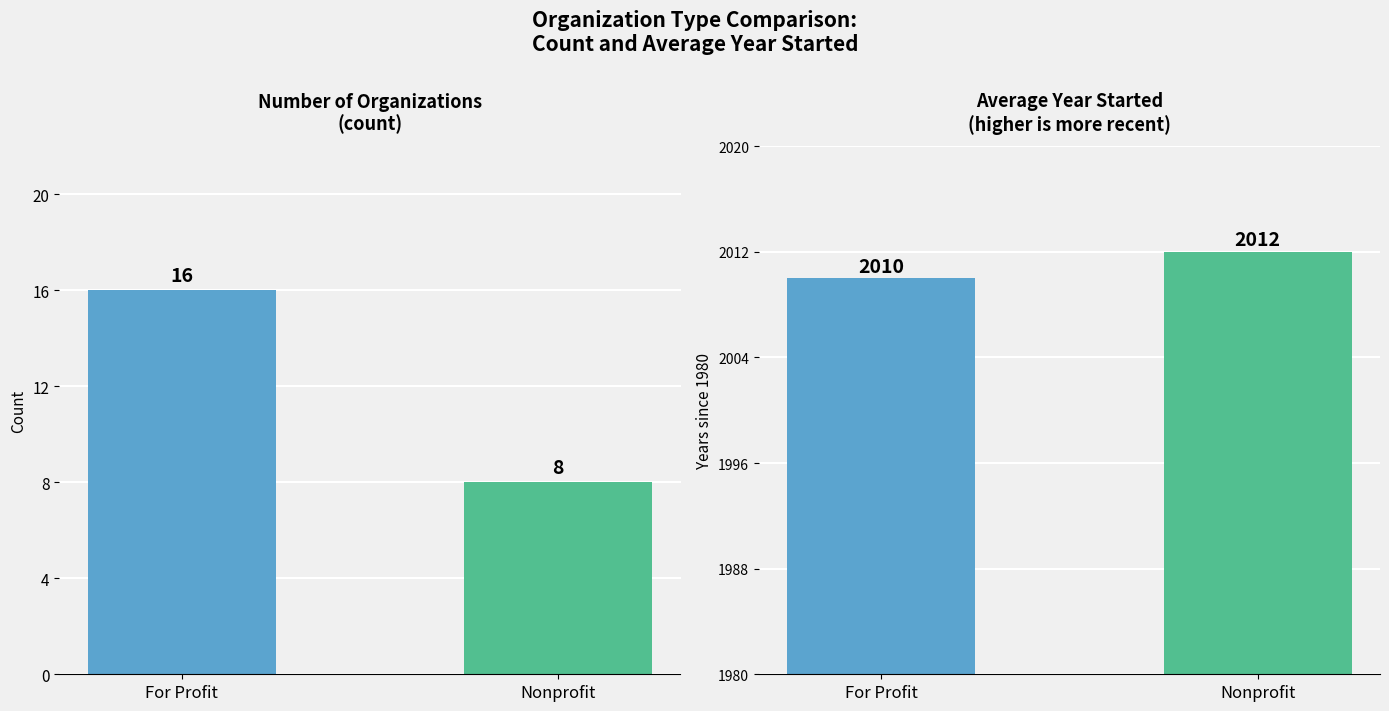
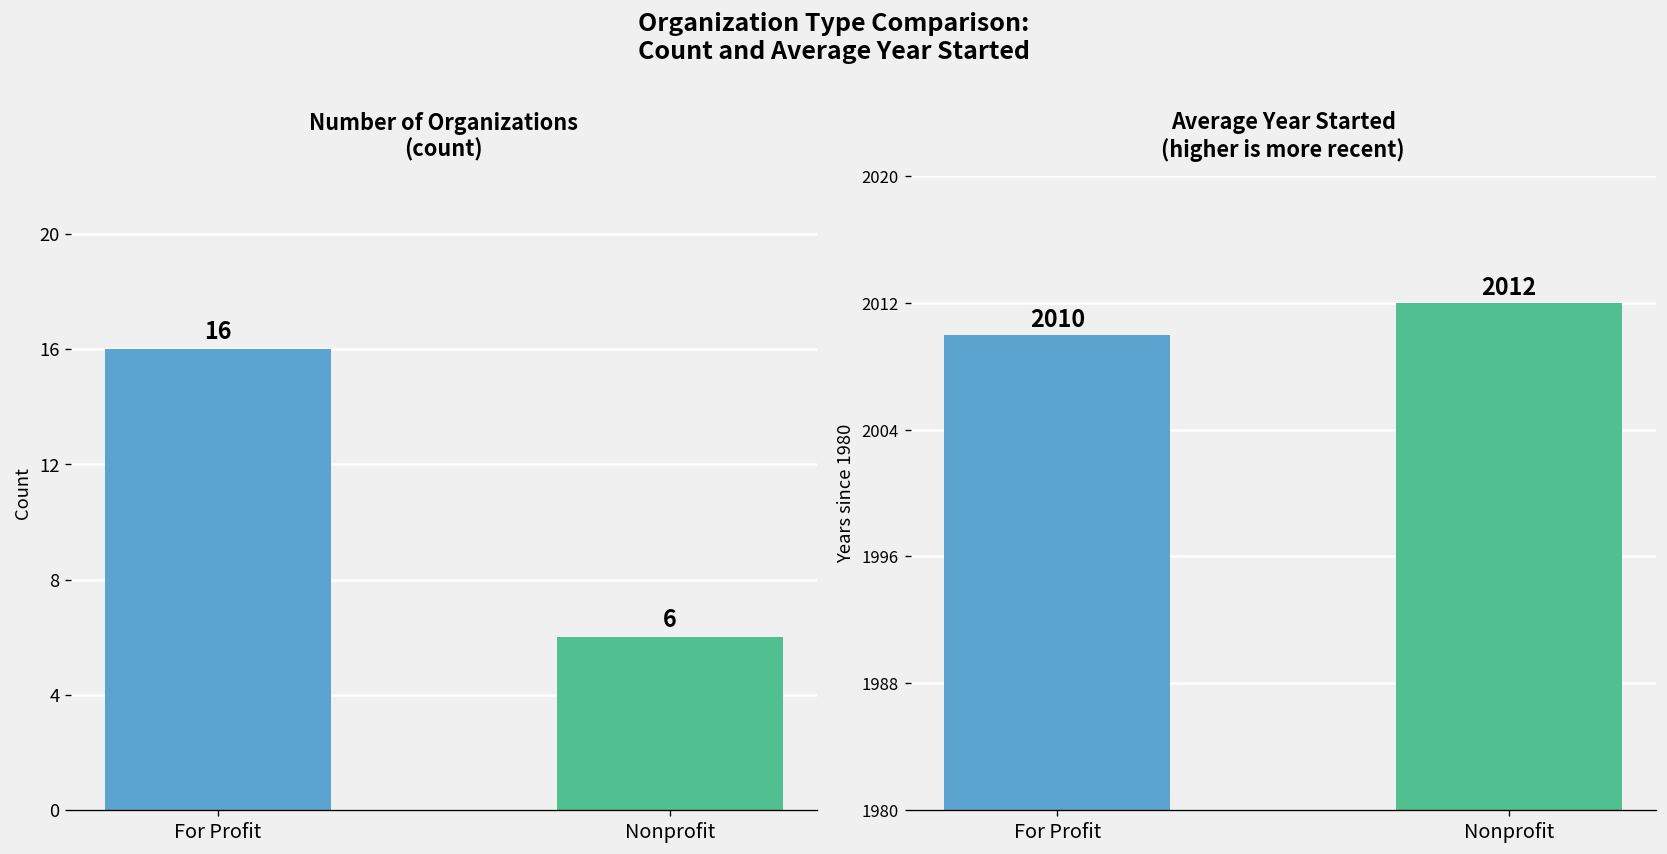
  {
    "Number of Organizations (count)": {
      "For Profit": 16,
-     "Nonprofit": 8
+     "Nonprofit": 6
    }
  }
